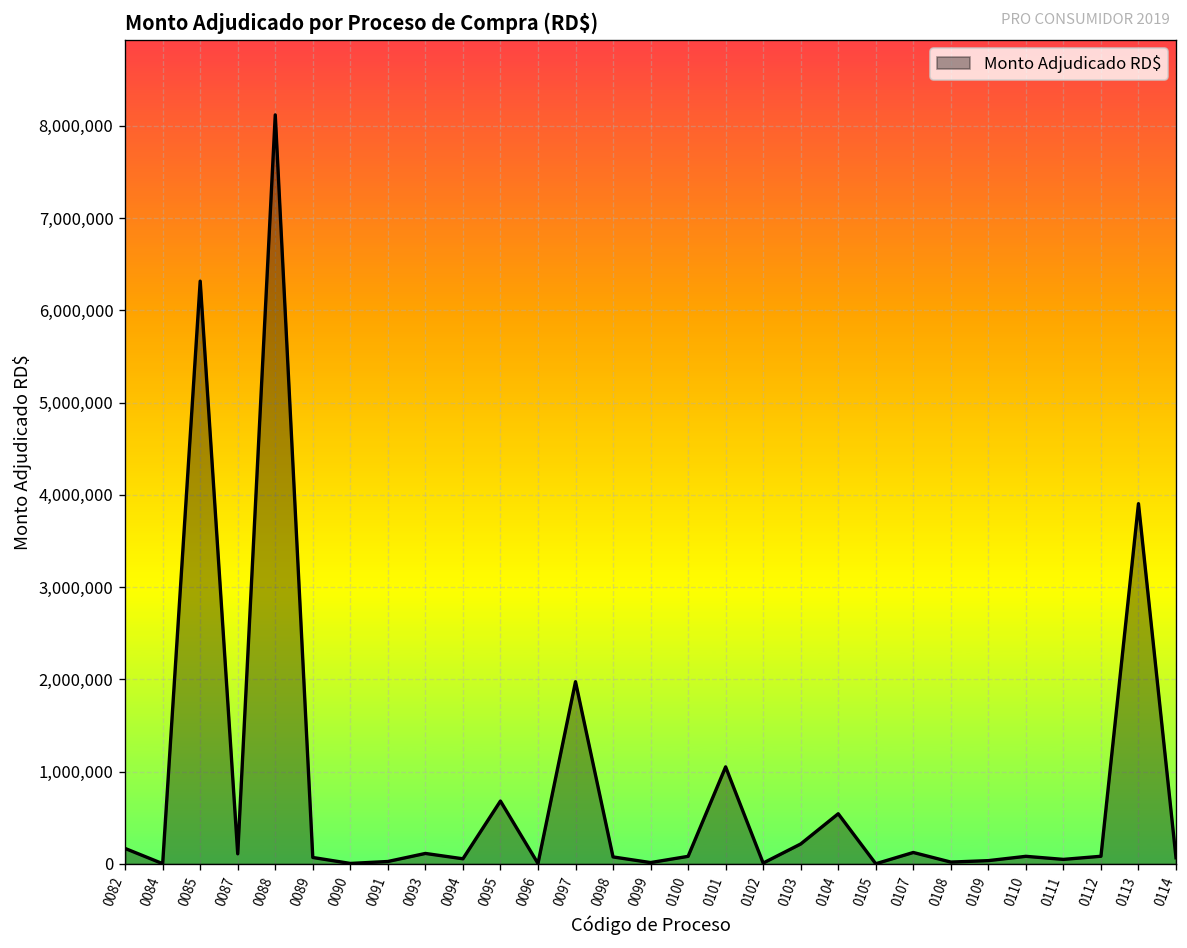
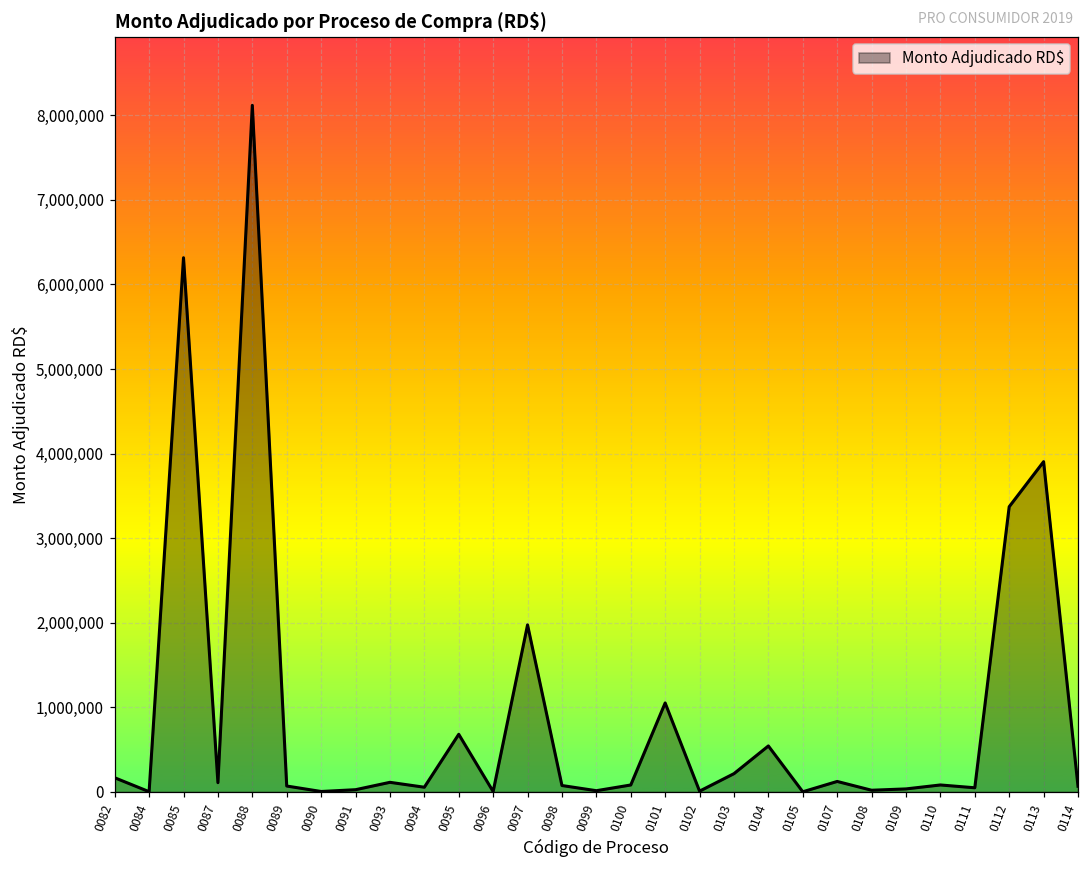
  {
    "0082": "200,000",
    "0084": "0",
    "0085": "6,300,000",
    "0087": "100,000",
    "0088": "8,100,000",
    "0089": "100,000",
    "0090": "0",
    "0091": "0",
    "0093": "100,000",
    "0094": "100,000",
    "0095": "700,000",
    "0096": "0",
    "0097": "2,000,000",
    "0098": "100,000",
    "0099": "0",
    "0100": "100,000",
    "0101": "1,100,000",
    "0102": "0",
    "0103": "200,000",
    "0104": "500,000",
    "0105": "0",
    "0107": "100,000",
    "0108": "0",
    "0109": "0",
    "0110": "100,000",
    "0111": "0",
-   "0112": "100,000",
+   "0112": "3,400,000",
    "0113": "3,900,000",
    "0114": "100,000"
  }
